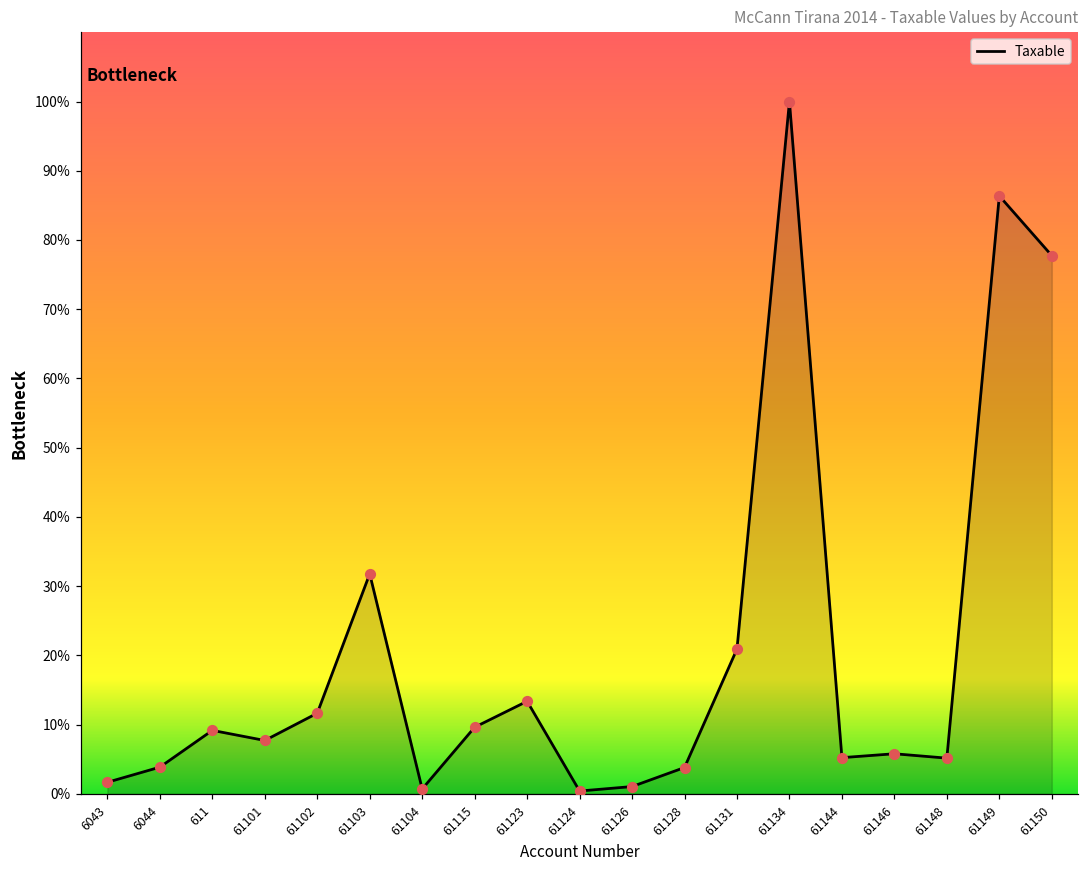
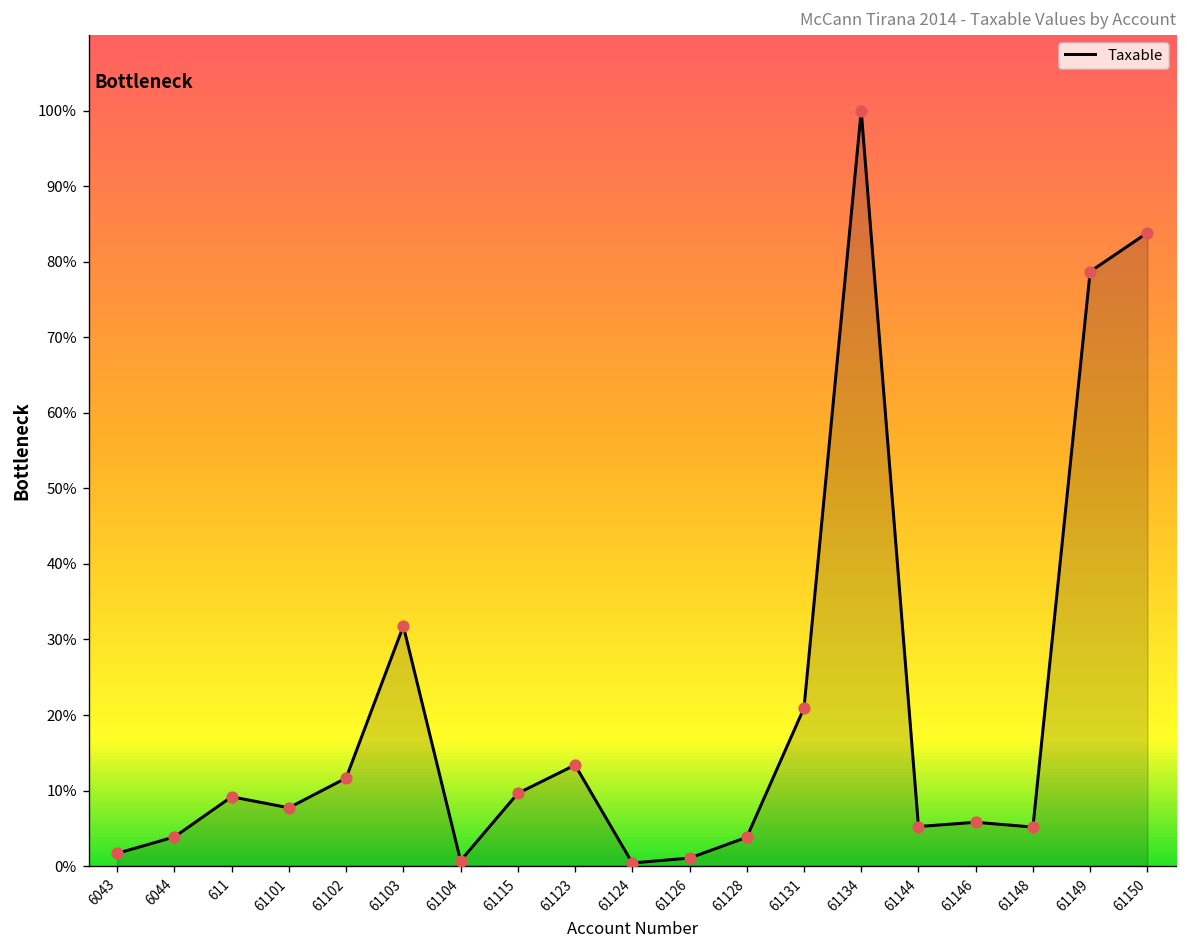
  {
    "6043": "2%",
    "6044": "4%",
    "611": "9%",
    "61101": "8%",
    "61102": "12%",
    "61103": "32%",
    "61104": "1%",
    "61115": "10%",
    "61123": "13%",
    "61124": "0%",
    "61126": "1%",
    "61128": "4%",
    "61131": "21%",
    "61134": "100%",
    "61144": "5%",
    "61146": "6%",
    "61148": "5%",
-   "61149": "86%",
-   "61150": "78%"
+   "61149": "79%",
+   "61150": "84%"
  }
